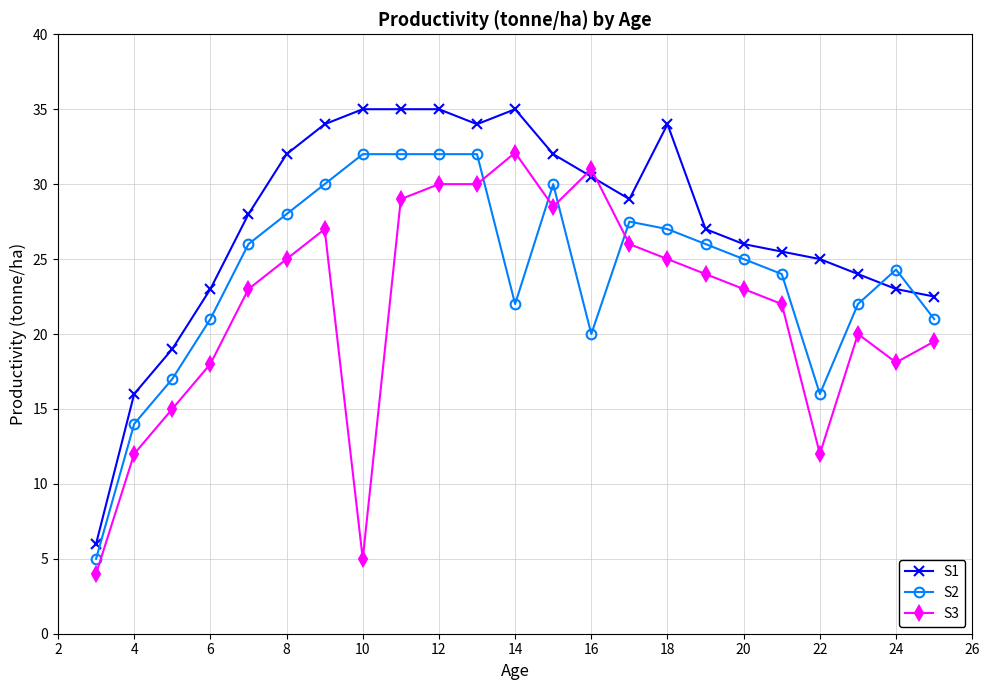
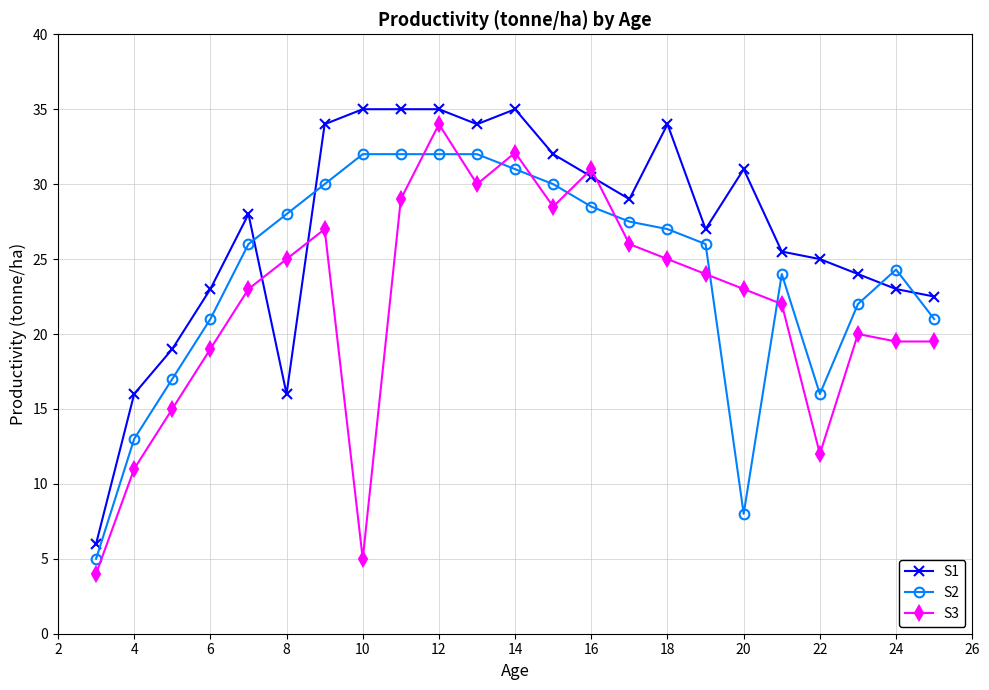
  {
    "S1": {
      "4": 16,
      "6": 23,
-     "8": 32,
+     "8": 16,
      "10": 35,
      "12": 35,
      "14": 35,
      "16": 30.5,
      "18": 34,
-     "20": 26,
+     "20": 31,
      "22": 25,
      "24": 23
    },
    "S2": {
-     "4": 14,
+     "4": 13,
      "6": 21.0,
      "8": 28.0,
      "10": 32.0,
      "12": 32.0,
-     "14": 22,
-     "16": 20.0,
+     "14": 31,
+     "16": 28.5,
      "18": 27.0,
-     "20": 25,
+     "20": 8,
      "22": 16.0,
      "24": 24.3
    },
    "S3": {
-     "4": 12,
-     "6": 18,
+     "4": 11,
+     "6": 19,
      "8": 25.0,
      "10": 5.0,
-     "12": 30,
+     "12": 34,
      "14": 32.1,
      "16": 31.0,
      "18": 25.0,
      "20": 23.0,
      "22": 12.0,
-     "24": 18.1
+     "24": 19.5
    }
  }
